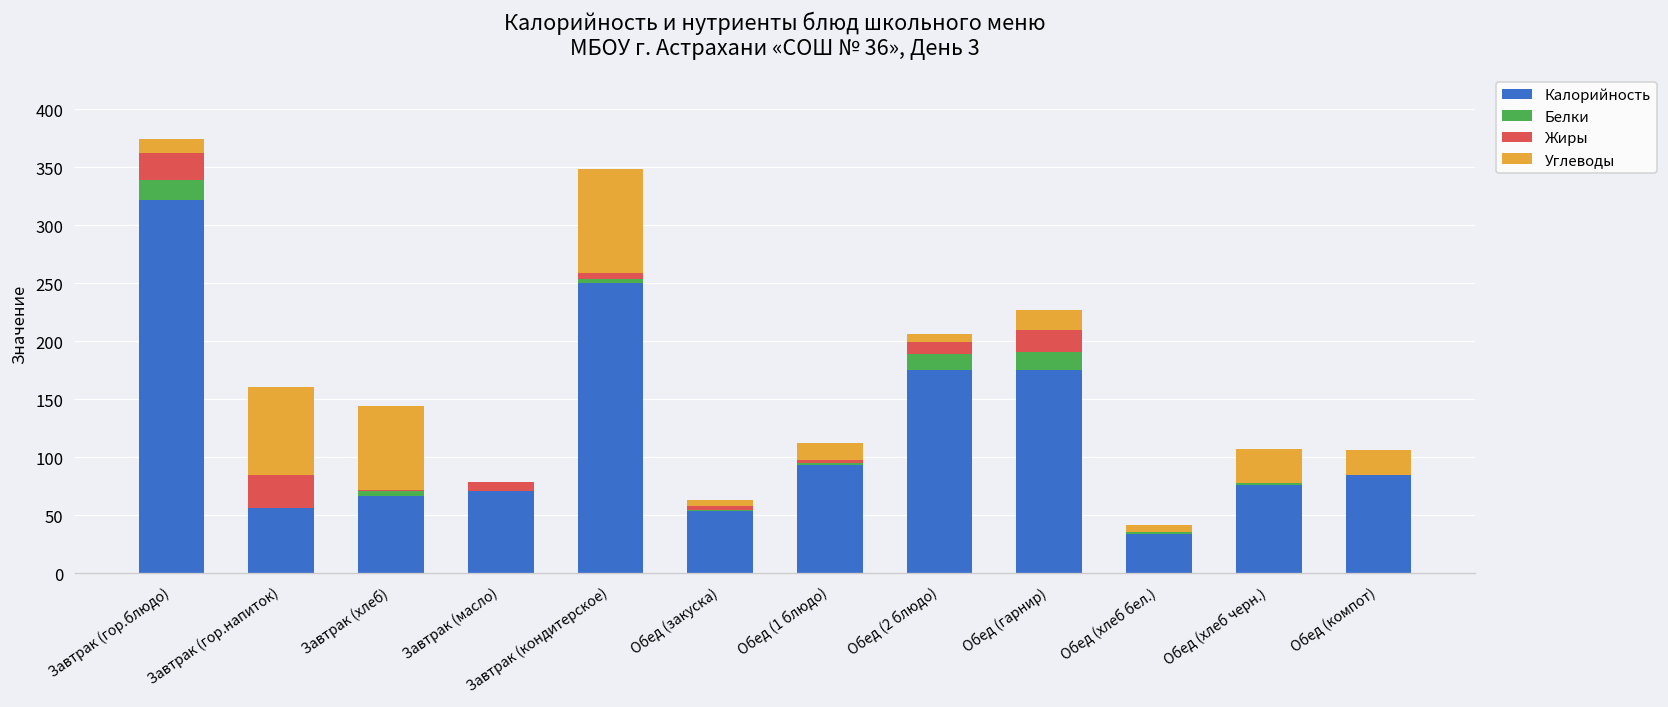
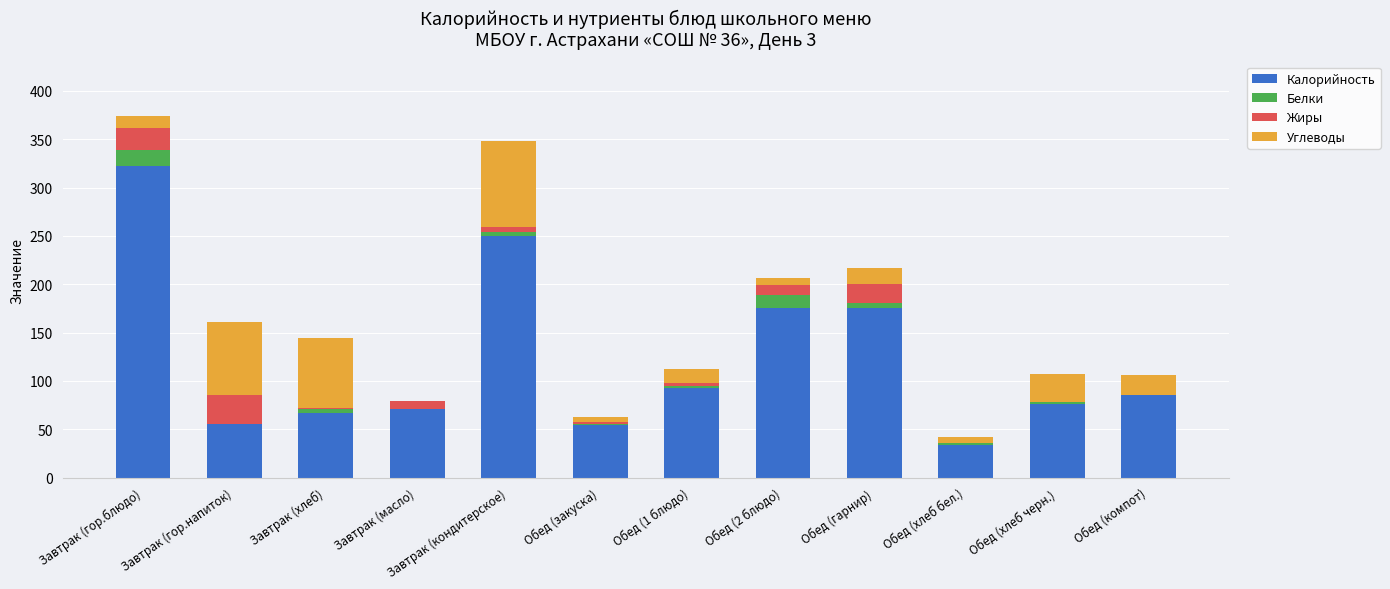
  {
    "Калорийность": {
      "Завтрак (гор.блюдо)": 320,
      "Завтрак (гор.напиток)": 60,
      "Завтрак (хлеб)": 70,
      "Завтрак (масло)": 70,
      "Завтрак (кондитерское)": 250,
      "Обед (закуска)": 50,
      "Обед (1 блюдо)": 90,
      "Обед (2 блюдо)": 180,
      "Обед (гарнир)": 180,
      "Обед (хлеб бел.)": 30,
      "Обед (хлеб черн.)": 80,
      "Обед (компот)": 90
    },
    "Белки": {
      "Завтрак (гор.блюдо)": 20,
      "Завтрак (гор.напиток)": 0,
      "Завтрак (хлеб)": 0,
      "Завтрак (масло)": 0,
      "Завтрак (кондитерское)": 0,
      "Обед (2 блюдо)": 10,
-     "Обед (гарнир)": 20,
+     "Обед (гарнир)": 10,
      "Обед (компот)": 0
    },
    "Жиры": {
      "Завтрак (гор.блюдо)": 20,
      "Завтрак (гор.напиток)": 30,
      "Завтрак (масло)": 10,
      "Завтрак (кондитерское)": 10,
      "Обед (закуска)": 0,
      "Обед (1 блюдо)": 0,
      "Обед (2 блюдо)": 10,
      "Обед (гарнир)": 20,
      "Обед (хлеб бел.)": 0,
      "Обед (хлеб черн.)": 0,
      "Обед (компот)": 0
    },
    "Углеводы": {
      "Завтрак (гор.блюдо)": 10,
      "Завтрак (гор.напиток)": 80,
      "Завтрак (хлеб)": 70,
      "Завтрак (масло)": 0,
      "Завтрак (кондитерское)": 90,
      "Обед (закуска)": 10,
      "Обед (1 блюдо)": 10,
      "Обед (2 блюдо)": 10,
      "Обед (гарнир)": 20,
      "Обед (хлеб бел.)": 10,
      "Обед (хлеб черн.)": 30,
      "Обед (компот)": 20
    }
  }
